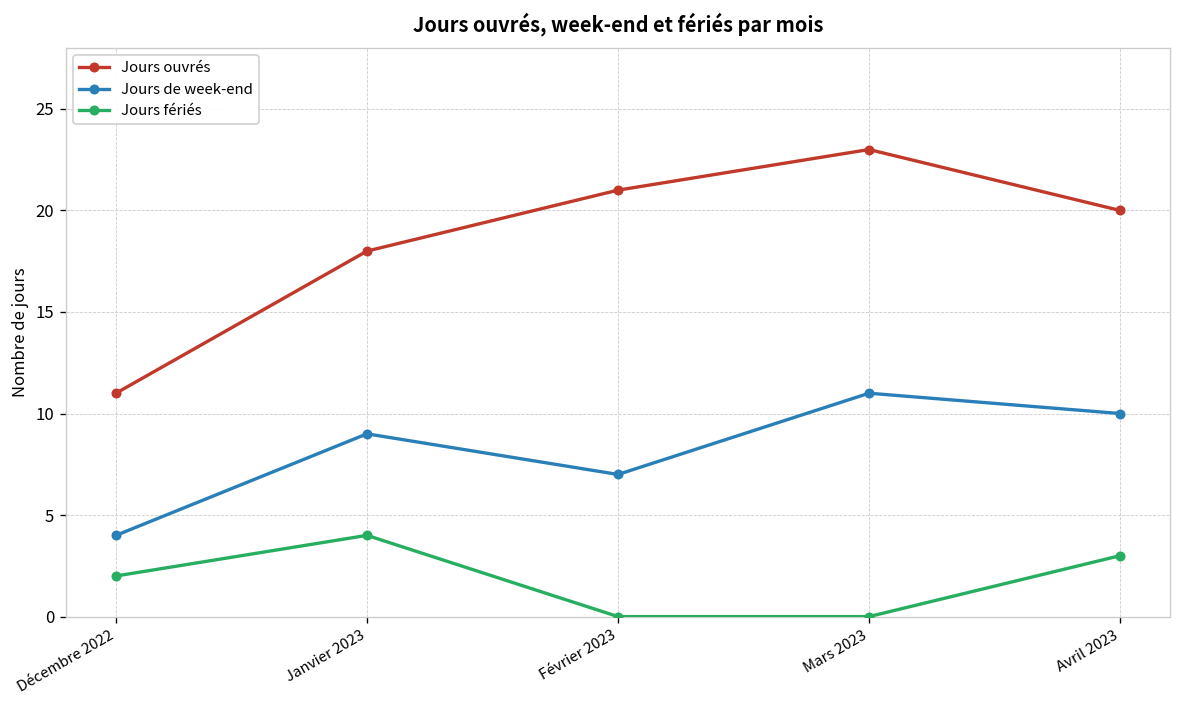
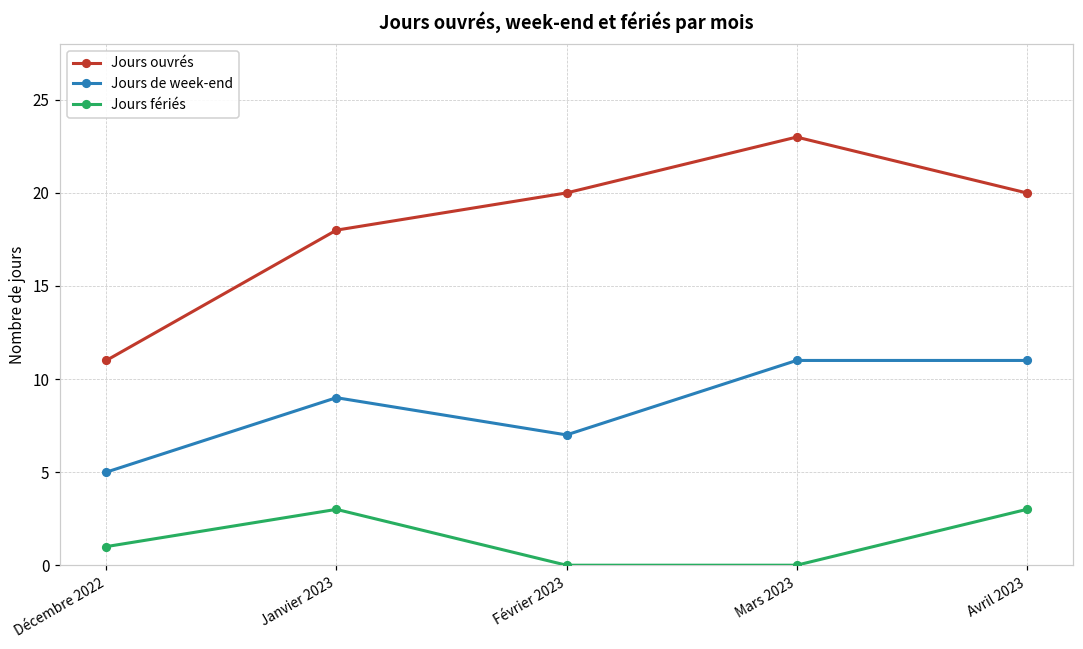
  {
    "Jours ouvrés": {
      "Décembre 2022": 11,
      "Janvier 2023": 18,
-     "Février 2023": 21,
+     "Février 2023": 20,
      "Mars 2023": 23,
      "Avril 2023": 20
    },
    "Jours de week-end": {
-     "Décembre 2022": 4,
+     "Décembre 2022": 5,
      "Janvier 2023": 9,
      "Février 2023": 7,
      "Mars 2023": 11,
-     "Avril 2023": 10
+     "Avril 2023": 11
    },
    "Jours fériés": {
-     "Décembre 2022": 2,
-     "Janvier 2023": 4,
+     "Décembre 2022": 1,
+     "Janvier 2023": 3,
      "Février 2023": 0,
      "Mars 2023": 0,
      "Avril 2023": 3
    }
  }
